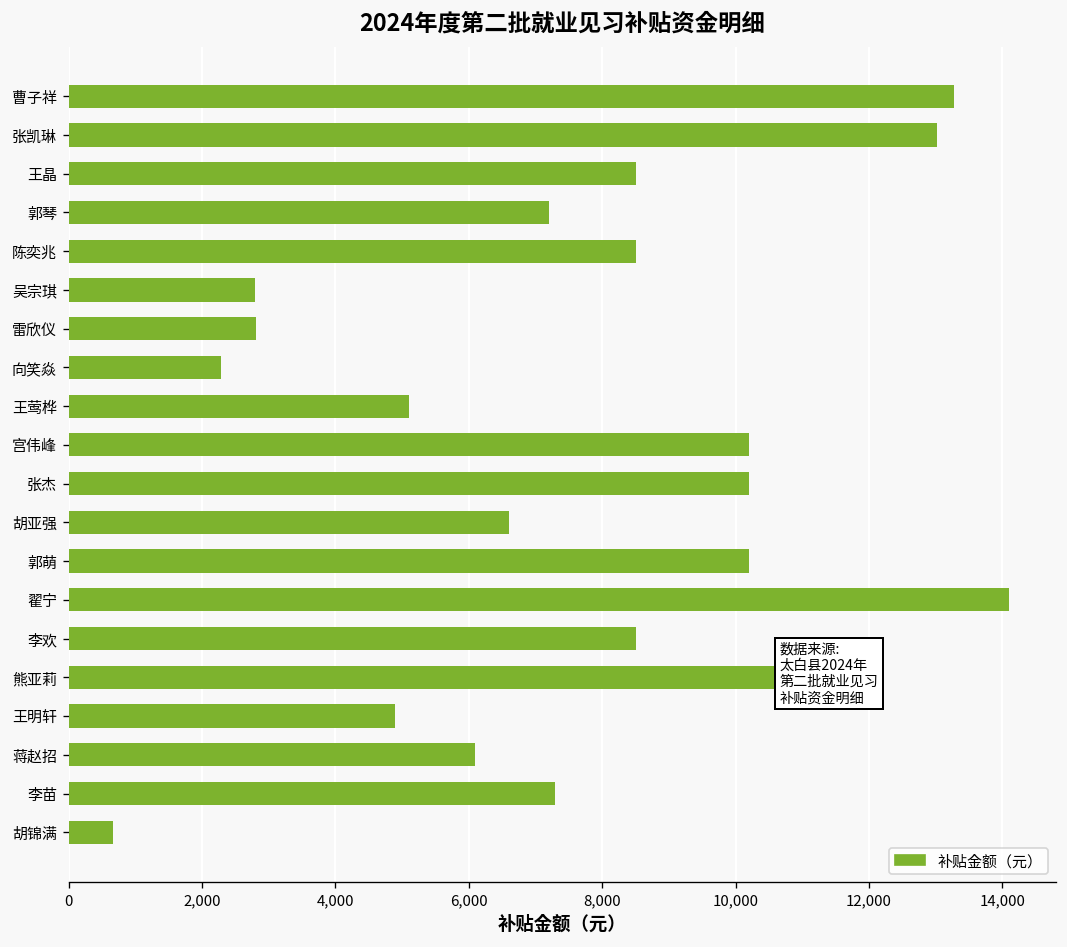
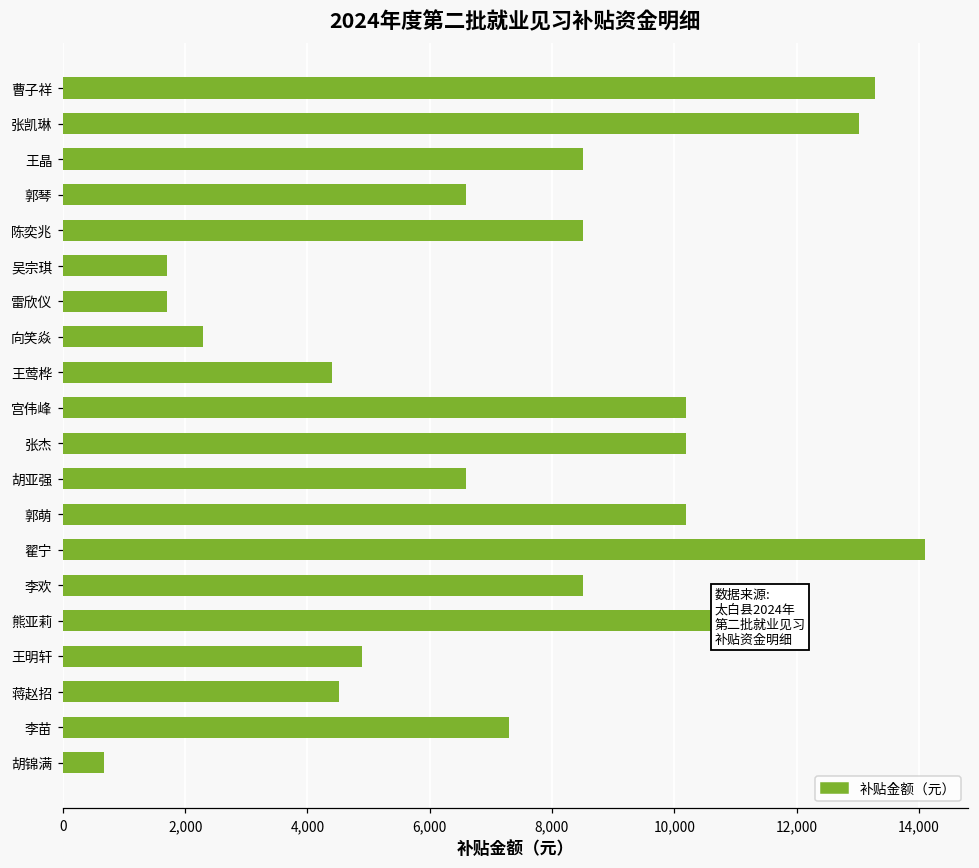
  {
    "曹子祥": "13,300",
    "张凯琳": "13,000",
    "王晶": "8,500",
-   "郭琴": "7,200",
+   "郭琴": "6,600",
    "陈奕兆": "8,500",
-   "吴宗琪": "2,800",
-   "雷欣仪": "2,800",
+   "吴宗琪": "1,700",
+   "雷欣仪": "1,700",
    "向笑焱": "2,300",
-   "王莺桦": "5,100",
+   "王莺桦": "4,400",
    "宫伟峰": "10,200",
    "张杰": "10,200",
    "胡亚强": "6,600",
    "郭萌": "10,200",
    "翟宁": "14,100",
    "李欢": "8,500",
    "王明轩": "4,900",
-   "蒋赵招": "6,100",
+   "蒋赵招": "4,500",
    "李苗": "7,300",
    "胡锦满": "700"
  }
